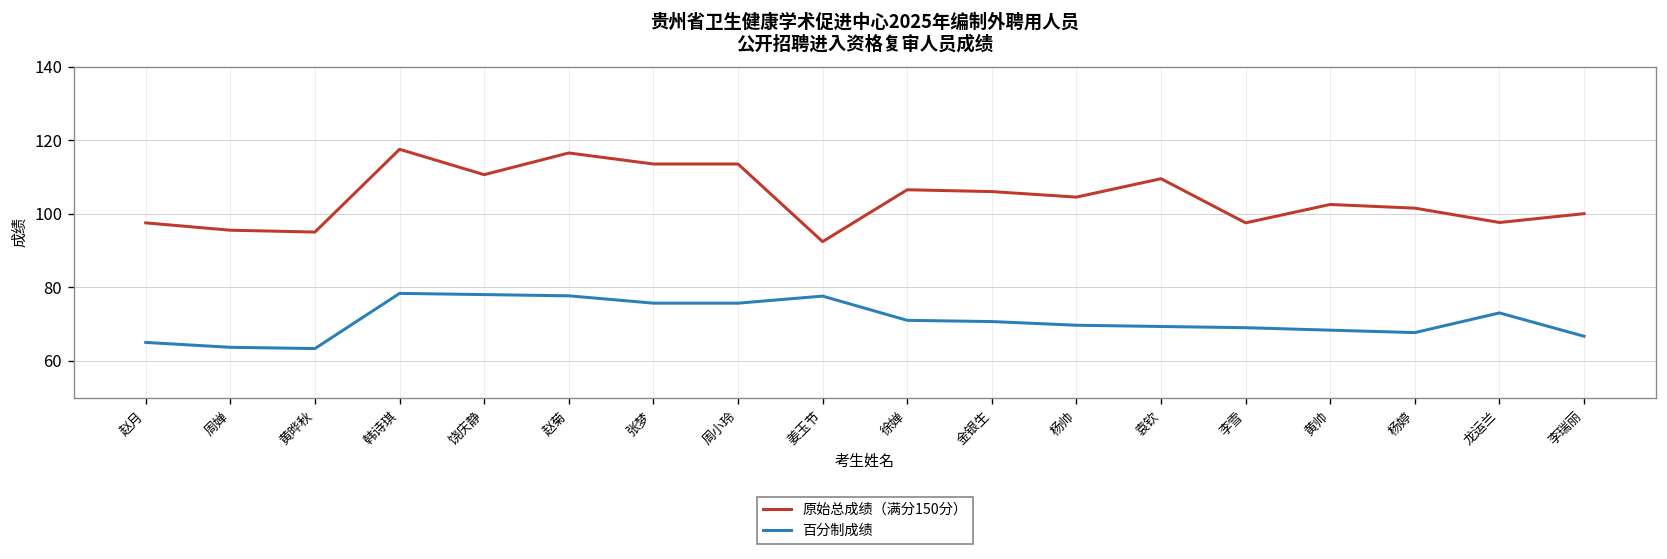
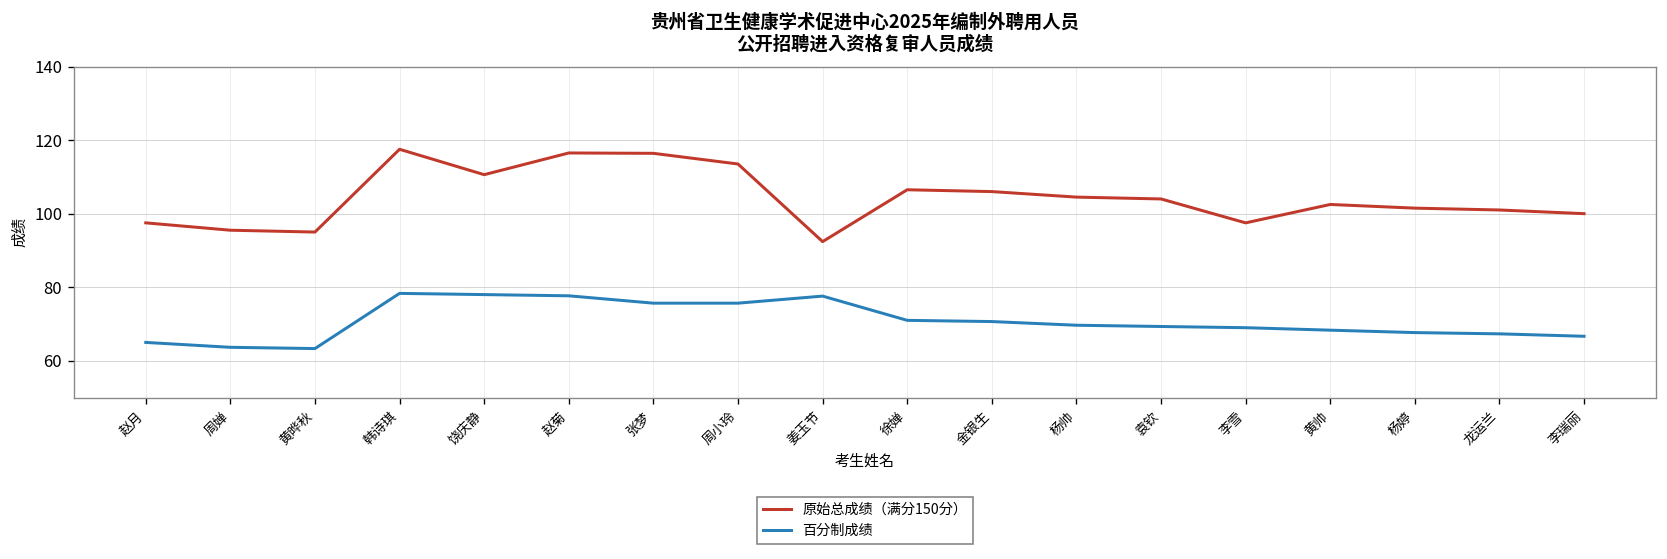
  {
    "原始总成绩（满分150分）": {
      "赵月": 98,
      "周婵": 96,
      "黄晔秋": 95,
      "韩诗琪": 118,
      "饶庆静": 111,
      "赵菊": 117,
-     "张梦": 114,
+     "张梦": 116,
      "周小玲": 114,
      "姜玉节": 92,
      "徐婵": 107,
      "金银生": 106,
      "杨帅": 105,
-     "袁钦": 110,
+     "袁钦": 104,
      "李雪": 98,
      "黄帅": 103,
      "杨婷": 102,
-     "龙运兰": 98,
+     "龙运兰": 101,
      "李瑞丽": 100
    },
    "百分制成绩": {
      "赵月": 65,
      "周婵": 64,
      "黄晔秋": 63,
      "韩诗琪": 78,
      "饶庆静": 78,
      "赵菊": 78,
      "张梦": 76,
      "周小玲": 76,
      "姜玉节": 78,
      "徐婵": 71,
      "金银生": 71,
      "杨帅": 70,
      "袁钦": 69,
      "李雪": 69,
      "黄帅": 68,
      "杨婷": 68,
-     "龙运兰": 73,
+     "龙运兰": 67,
      "李瑞丽": 67
    }
  }
